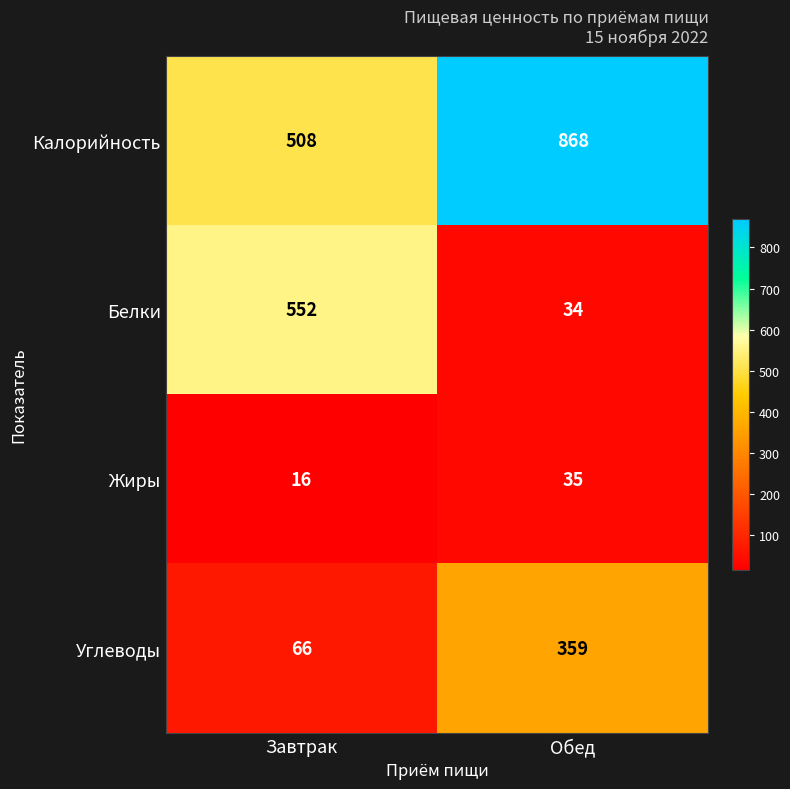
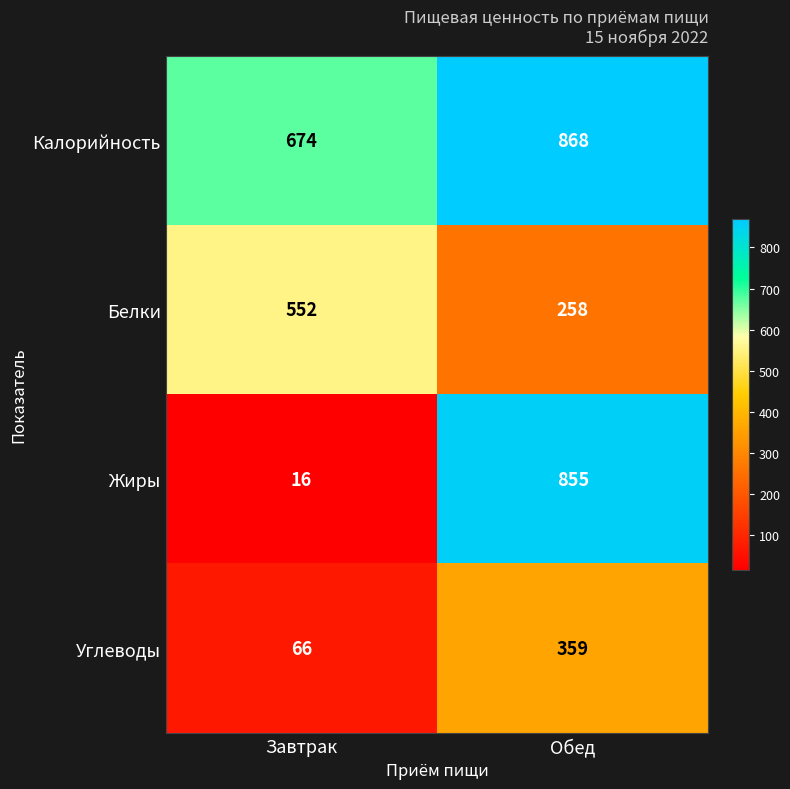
  {
    "Калорийность": {
-     "Завтрак": 508,
+     "Завтрак": 674,
      "Обед": 868
    },
    "Белки": {
      "Завтрак": 552,
-     "Обед": 34
+     "Обед": 258
    },
    "Жиры": {
      "Завтрак": 16,
-     "Обед": 35
+     "Обед": 855
    },
    "Углеводы": {
      "Завтрак": 66,
      "Обед": 359
    }
  }
